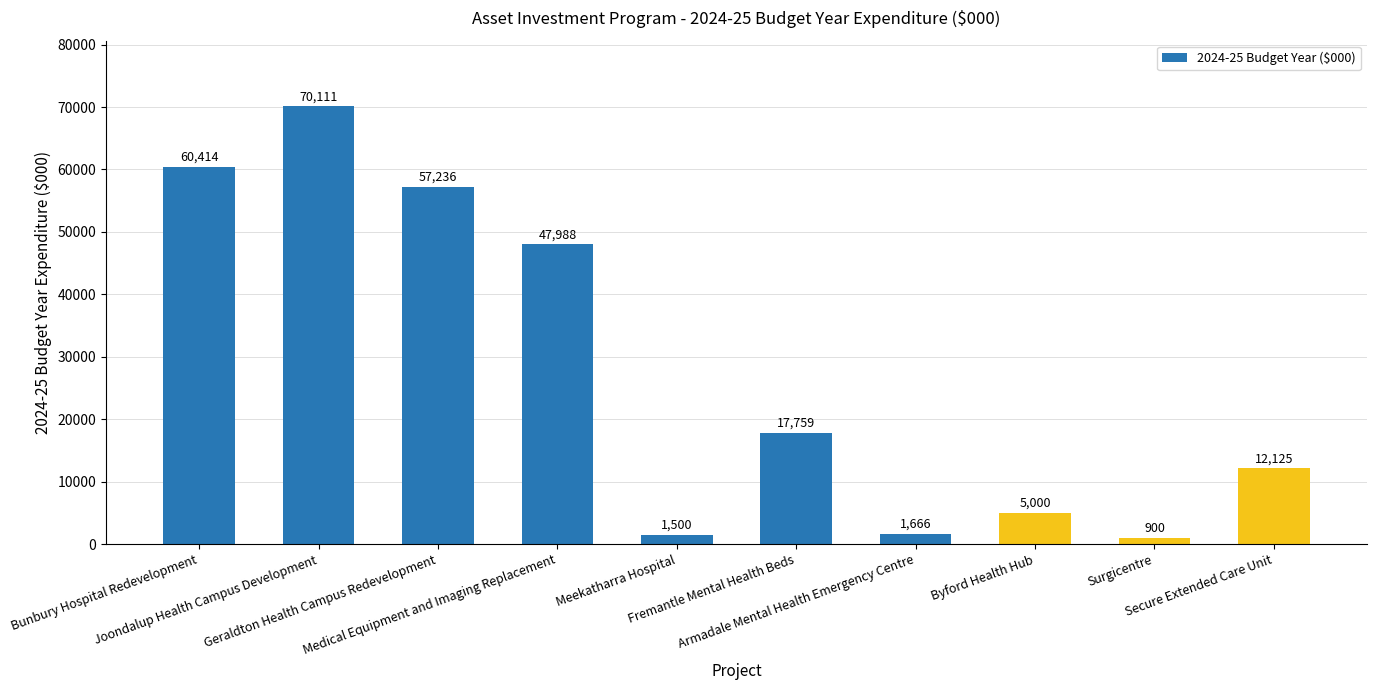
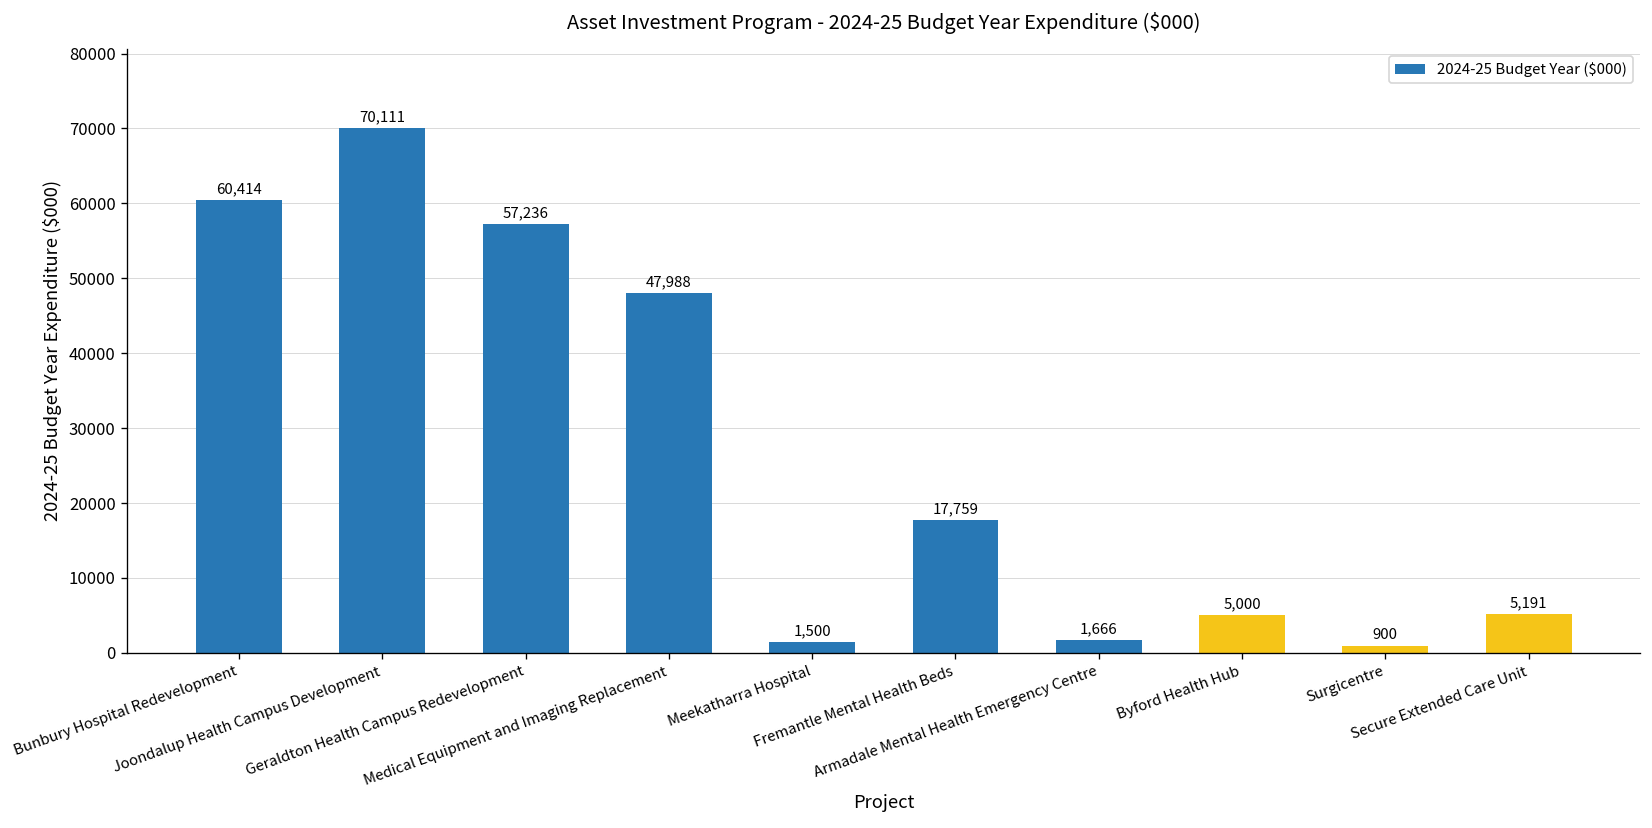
  {
    "Bunbury Hospital Redevelopment": "60,414",
    "Joondalup Health Campus Development": "70,111",
    "Geraldton Health Campus Redevelopment": "57,236",
    "Medical Equipment and Imaging Replacement": "47,988",
    "Meekatharra Hospital": "1,500",
    "Fremantle Mental Health Beds": "17,759",
    "Armadale Mental Health Emergency Centre": "1,666",
    "Byford Health Hub": "5,000",
    "Surgicentre": "900",
-   "Secure Extended Care Unit": "12,125"
+   "Secure Extended Care Unit": "5,191"
  }
